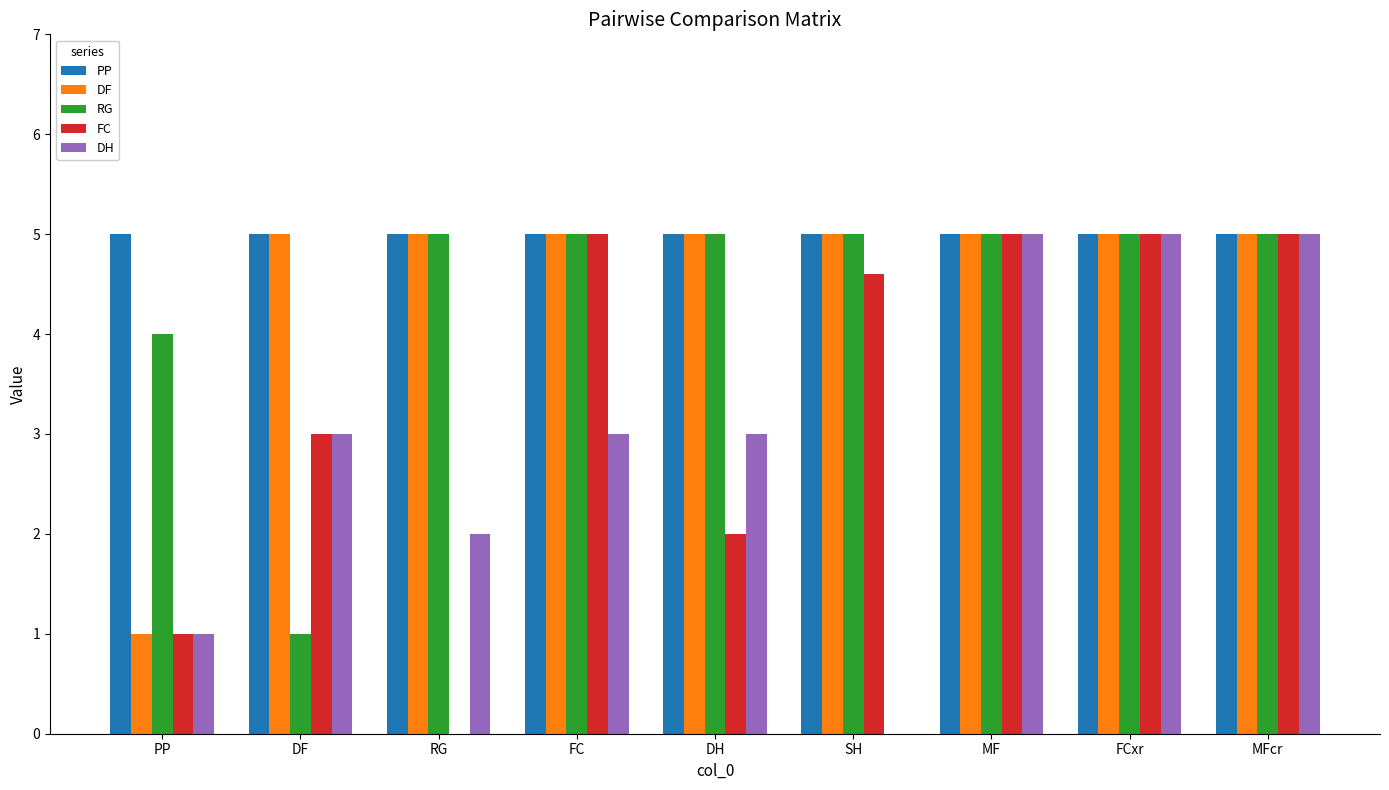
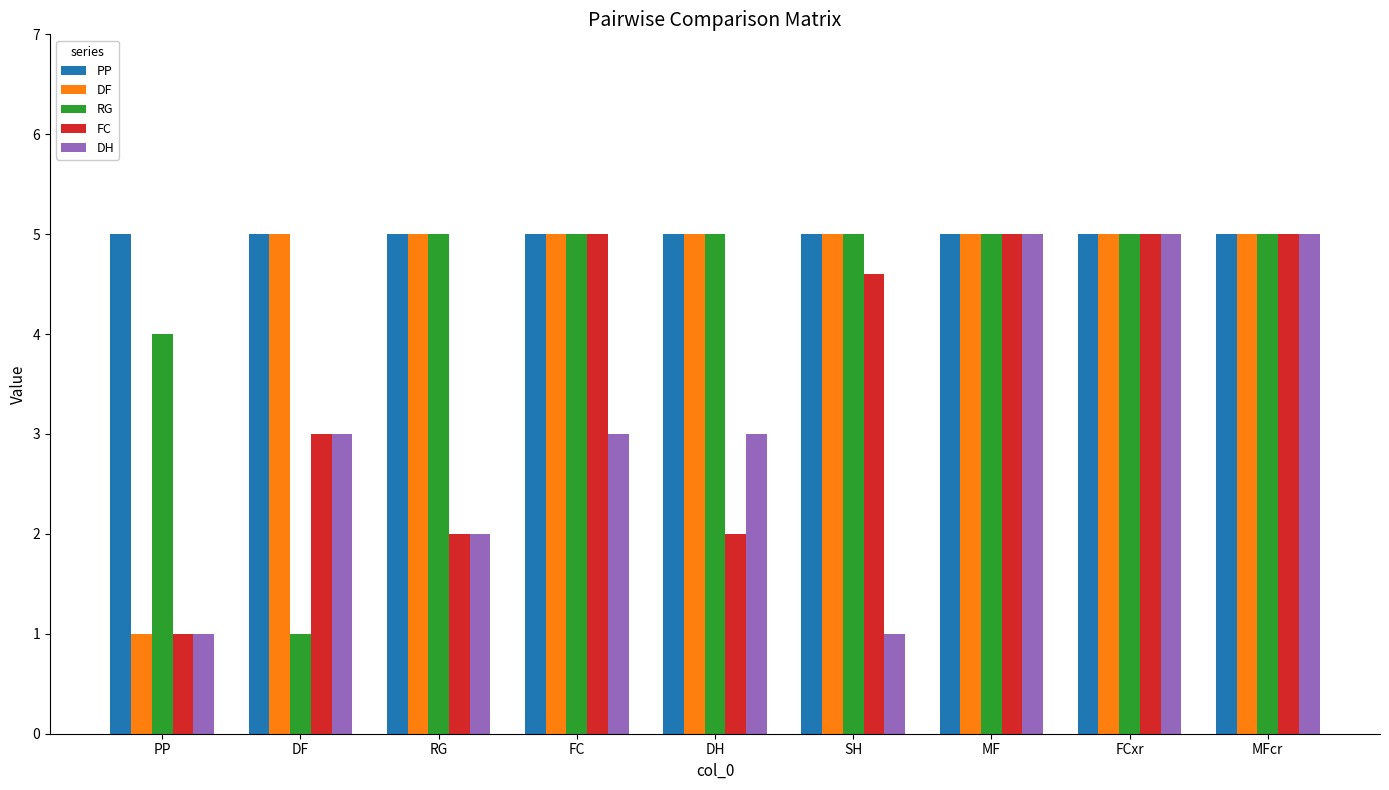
  {
    "PP": {
      "PP": 5,
      "DF": 5,
      "RG": 5,
      "FC": 5,
      "DH": 5,
      "SH": 5,
      "MF": 5,
      "FCxr": 5,
      "MFcr": 5
    },
    "DF": {
      "PP": 1,
      "DF": 5,
      "RG": 5,
      "FC": 5,
      "DH": 5,
      "SH": 5,
      "MF": 5,
      "FCxr": 5,
      "MFcr": 5
    },
    "RG": {
      "PP": 4,
      "DF": 1,
      "RG": 5,
      "FC": 5,
      "DH": 5,
      "SH": 5,
      "MF": 5,
      "FCxr": 5,
      "MFcr": 5
    },
    "FC": {
      "PP": 1,
      "DF": 3,
-     "RG": 0,
+     "RG": 2,
      "FC": 5,
      "DH": 2,
      "SH": 4.6,
      "MF": 5,
      "FCxr": 5,
      "MFcr": 5
    },
    "DH": {
      "PP": 1,
      "DF": 3,
      "RG": 2,
      "FC": 3,
      "DH": 3,
-     "SH": 0,
+     "SH": 1,
      "MF": 5,
      "FCxr": 5,
      "MFcr": 5
    }
  }
